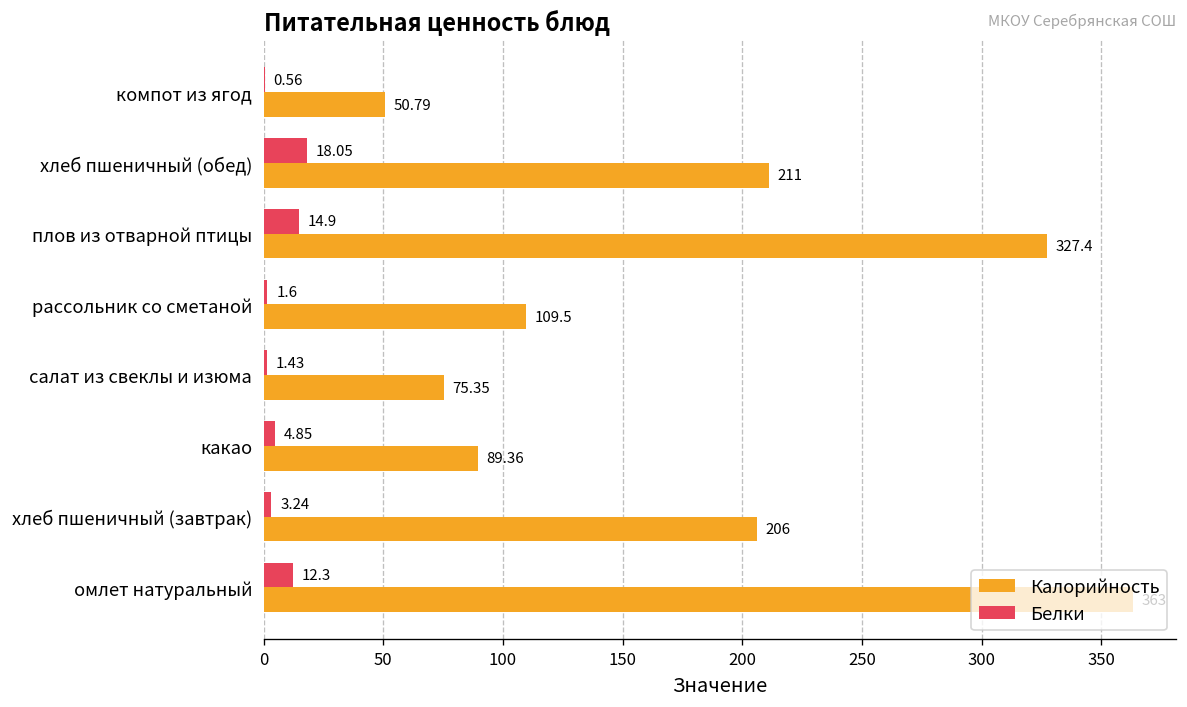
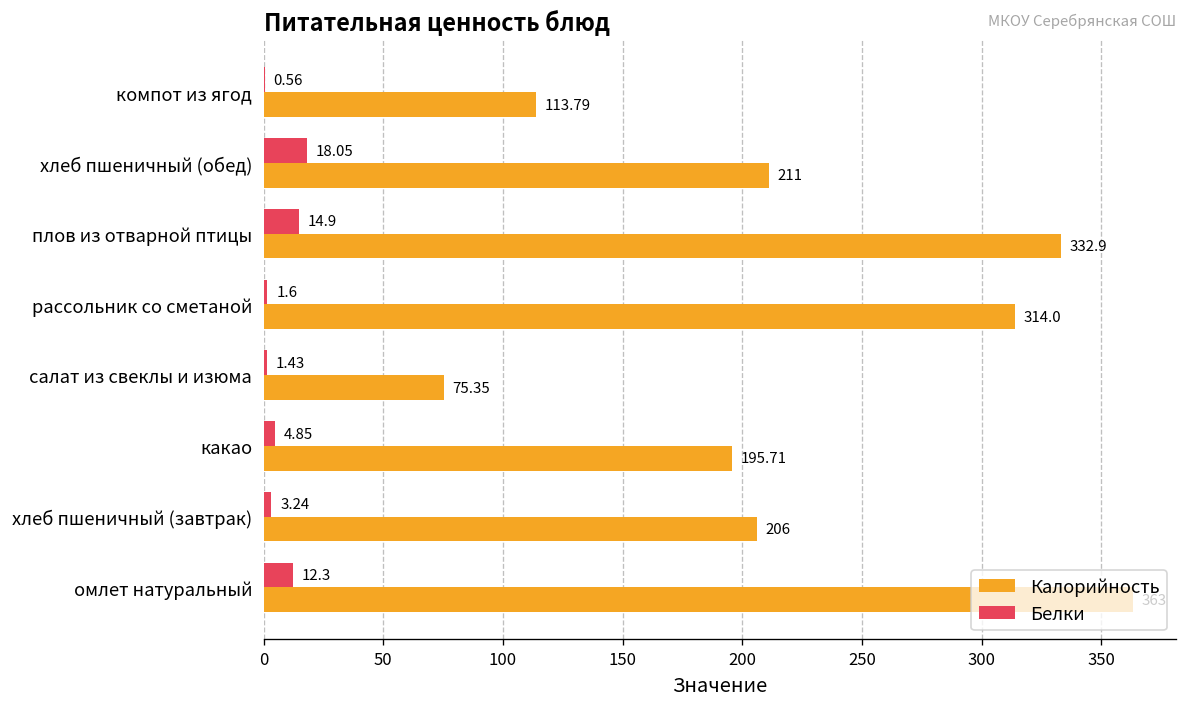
  {
    "Калорийность": {
-     "компот из ягод": 50.79,
+     "компот из ягод": 113.79,
      "хлеб пшеничный (обед)": 211,
-     "плов из отварной птицы": 327.4,
-     "рассольник со сметаной": 109.5,
+     "плов из отварной птицы": 332.9,
+     "рассольник со сметаной": 314.0,
      "салат из свеклы и изюма": 75.35,
-     "какао": 89.36,
+     "какао": 195.71,
      "хлеб пшеничный (завтрак)": 206
    },
    "Белки": {
      "компот из ягод": 0.56,
      "хлеб пшеничный (обед)": 18.05,
      "плов из отварной птицы": 14.9,
      "рассольник со сметаной": 1.6,
      "салат из свеклы и изюма": 1.43,
      "какао": 4.85,
      "хлеб пшеничный (завтрак)": 3.24,
      "омлет натуральный": 12.3
    }
  }
